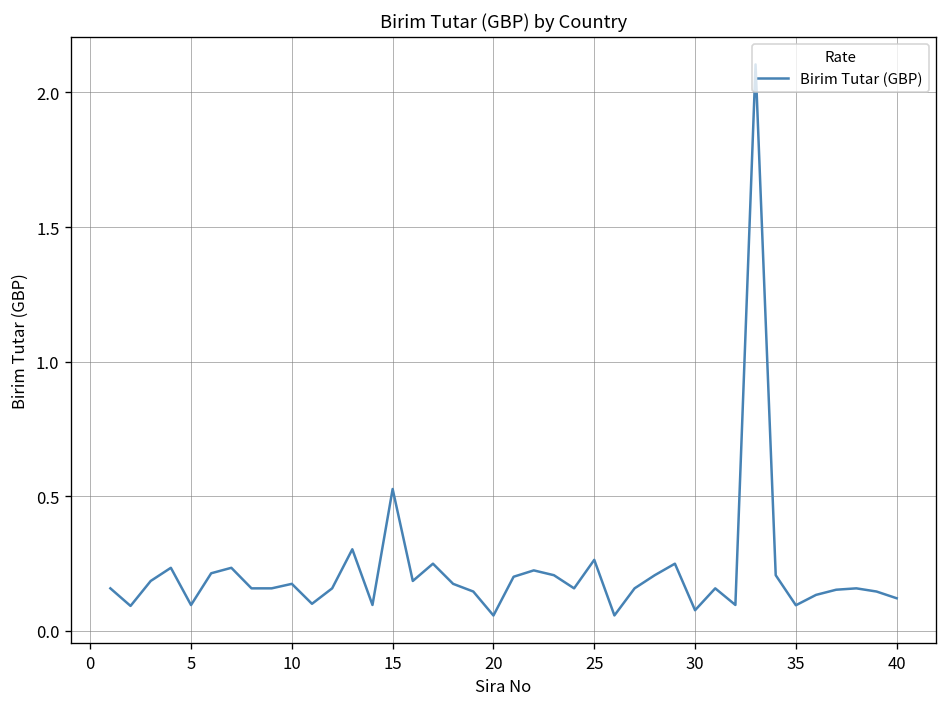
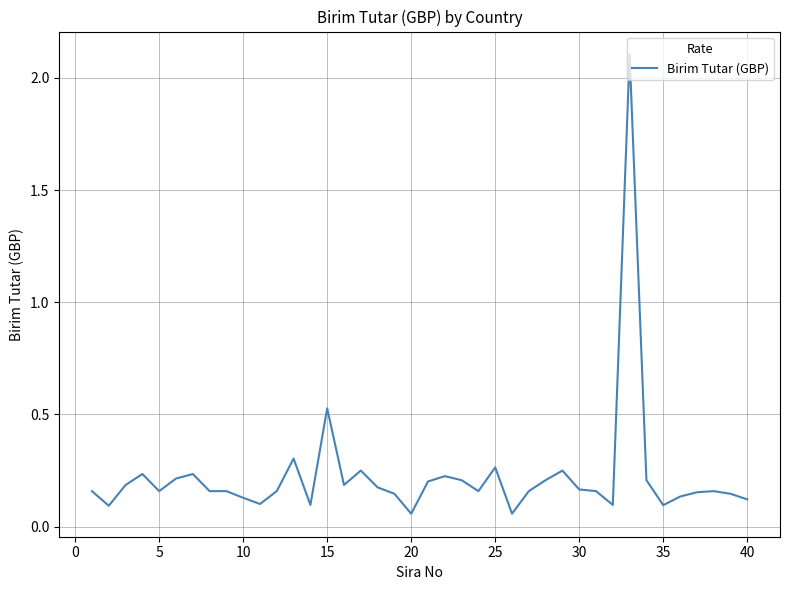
  {
-   "5": 0.10,
-   "10": 0.17,
+   "5": 0.16,
+   "10": 0.13,
    "15": 0.53,
    "20": 0.06,
    "25": 0.26,
-   "30": 0.08,
+   "30": 0.17,
    "35": 0.10,
    "40": 0.12
  }
